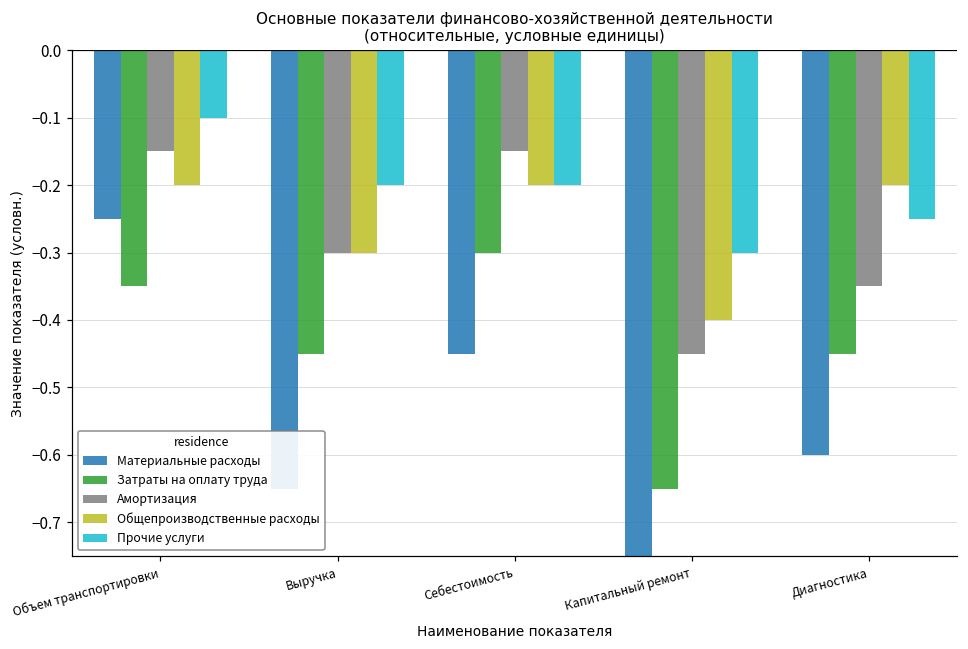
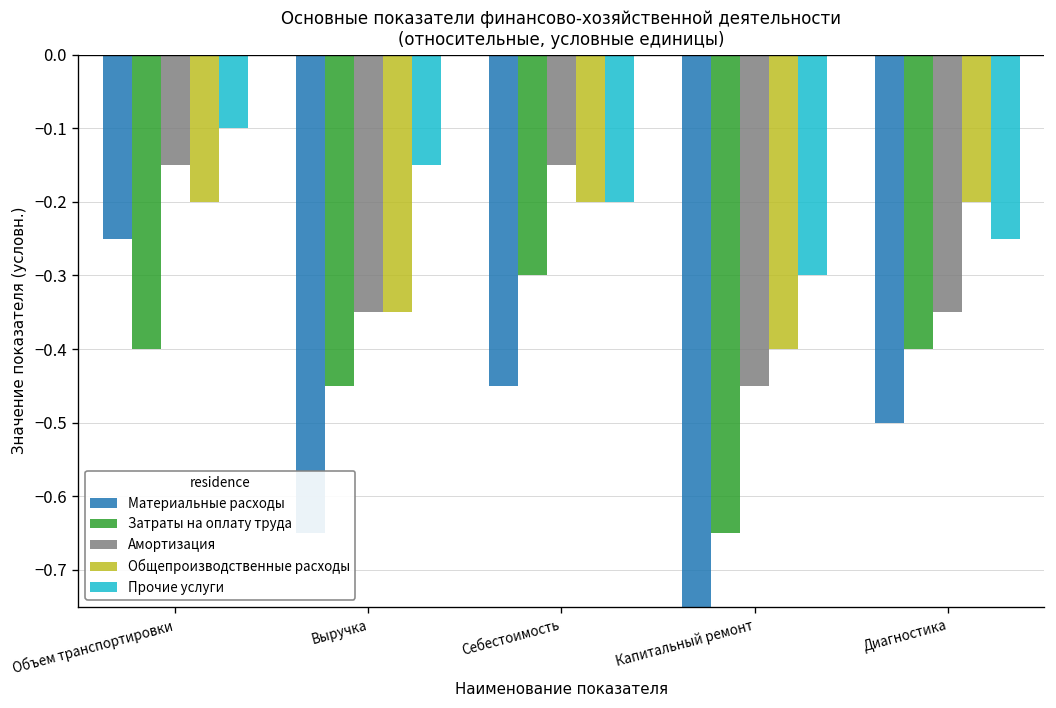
  {
    "Материальные расходы": {
      "Объем транспортировки": -0.25,
      "Себестоимость": -0.45,
      "Капитальный ремонт": -0.75,
-     "Диагностика": -0.60
+     "Диагностика": -0.50
    },
    "Затраты на оплату труда": {
-     "Объем транспортировки": -0.35,
+     "Объем транспортировки": -0.40,
      "Выручка": -0.45,
      "Себестоимость": -0.30,
      "Капитальный ремонт": -0.65,
-     "Диагностика": -0.45
+     "Диагностика": -0.40
    },
    "Амортизация": {
      "Объем транспортировки": -0.15,
-     "Выручка": -0.30,
+     "Выручка": -0.35,
      "Себестоимость": -0.15,
      "Капитальный ремонт": -0.45,
      "Диагностика": -0.35
    },
    "Общепроизводственные расходы": {
      "Объем транспортировки": -0.20,
-     "Выручка": -0.30,
+     "Выручка": -0.35,
      "Себестоимость": -0.20,
      "Капитальный ремонт": -0.40,
      "Диагностика": -0.20
    },
    "Прочие услуги": {
      "Объем транспортировки": -0.10,
-     "Выручка": -0.20,
+     "Выручка": -0.15,
      "Себестоимость": -0.20,
      "Капитальный ремонт": -0.30,
      "Диагностика": -0.25
    }
  }
